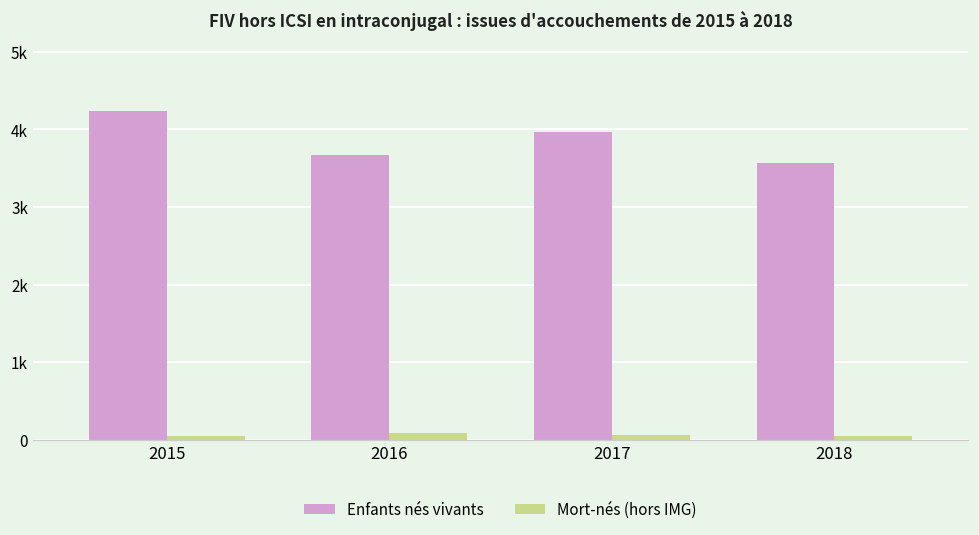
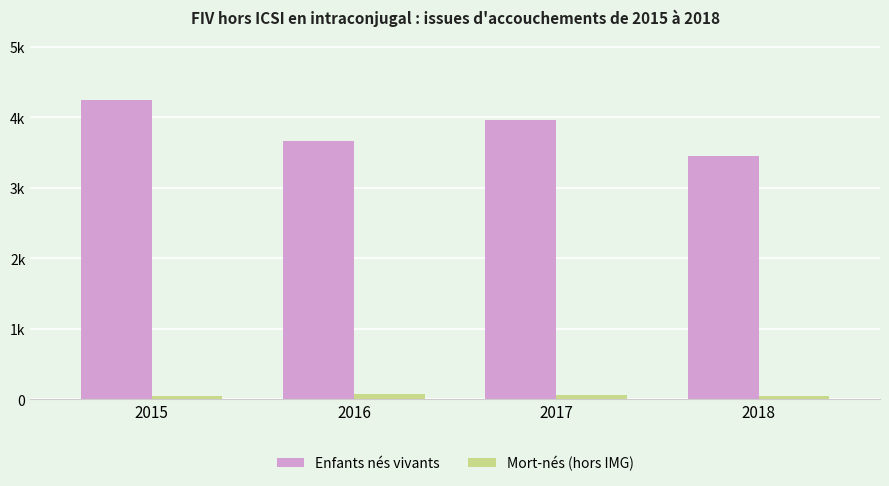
  {
    "Enfants nés vivants": {
      "2015": 4200,
      "2016": 3700,
      "2017": 4000,
-     "2018": 3600
+     "2018": 3500
    },
    "Mort-nés (hors IMG)": {
      "2015": 0,
      "2016": 100,
      "2017": 100,
      "2018": 0
    }
  }
